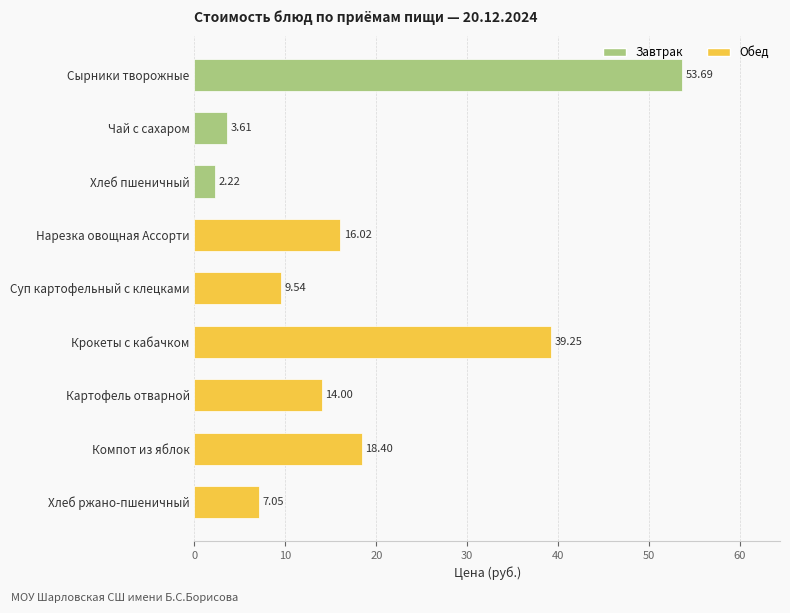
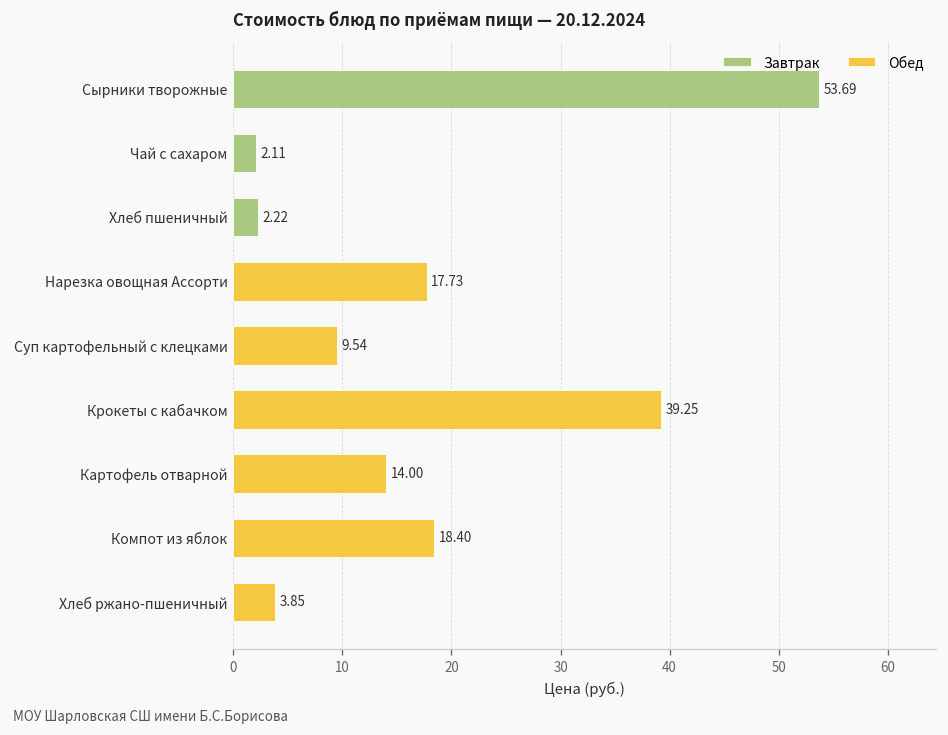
  {
    "Сырники творожные": 53.69,
-   "Чай с сахаром": 3.61,
+   "Чай с сахаром": 2.11,
    "Хлеб пшеничный": 2.22,
-   "Нарезка овощная Ассорти": 16.02,
+   "Нарезка овощная Ассорти": 17.73,
    "Суп картофельный с клецками": 9.54,
    "Крокеты с кабачком": 39.25,
    "Картофель отварной": 14.00,
    "Компот из яблок": 18.40,
-   "Хлеб ржано-пшеничный": 7.05
+   "Хлеб ржано-пшеничный": 3.85
  }
